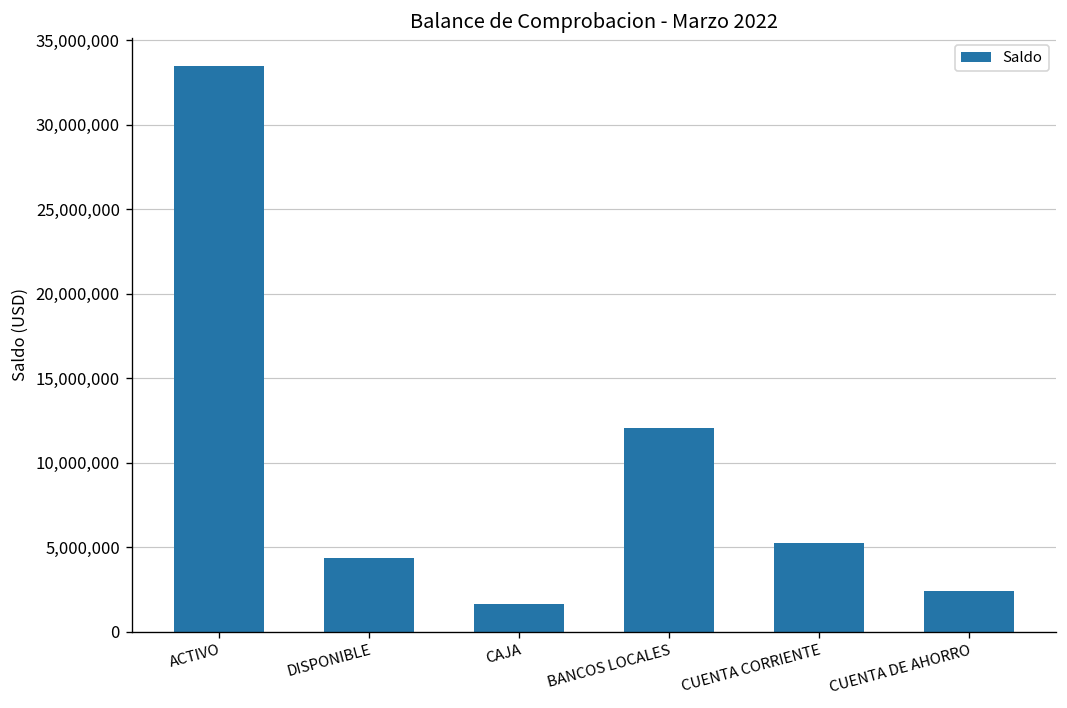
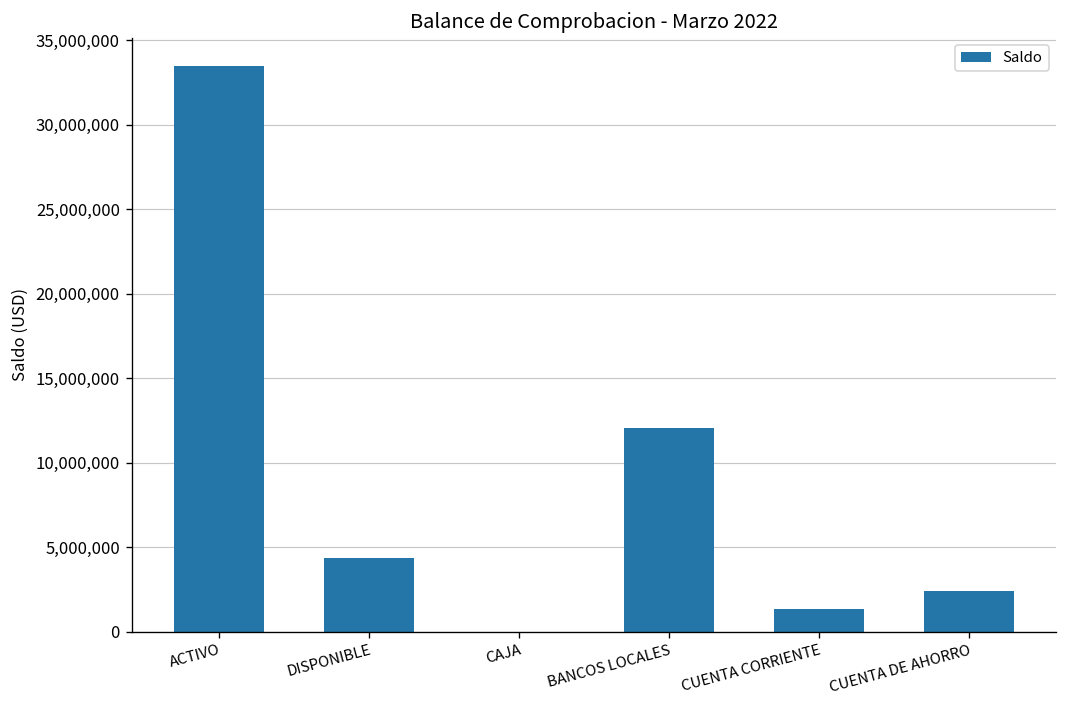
  {
    "ACTIVO": "33,500,000",
    "DISPONIBLE": "4,300,000",
-   "CAJA": "1,600,000",
+   "CAJA": "0",
    "BANCOS LOCALES": "12,000,000",
-   "CUENTA CORRIENTE": "5,300,000",
+   "CUENTA CORRIENTE": "1,400,000",
    "CUENTA DE AHORRO": "2,400,000"
  }
